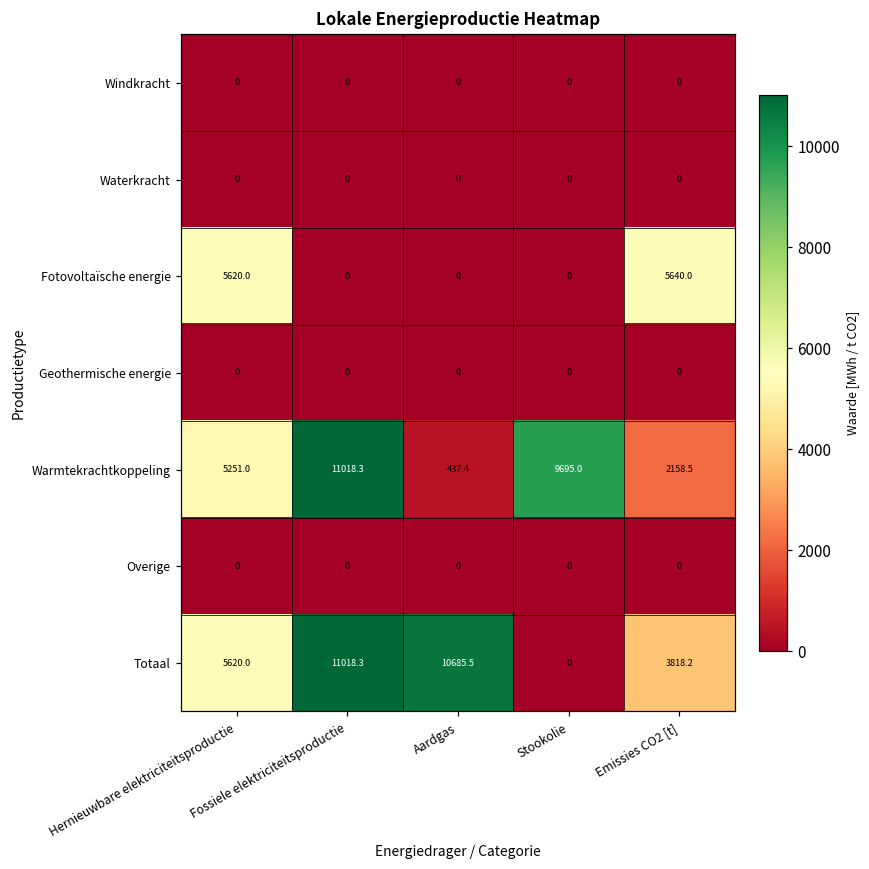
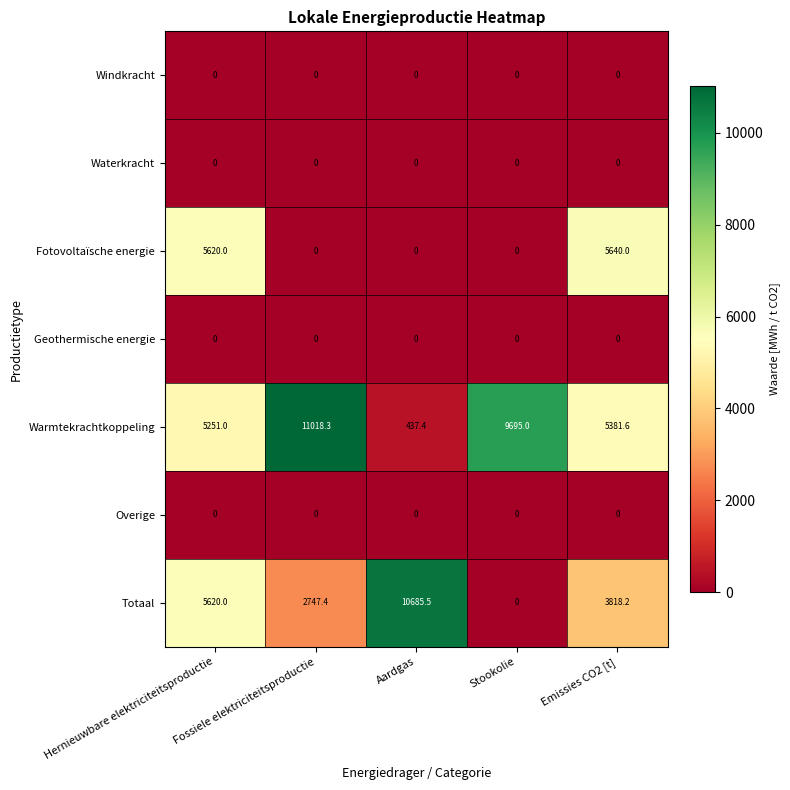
  {
    "Windkracht": {
      "Hernieuwbare elektriciteitsproductie": 0,
      "Fossiele elektriciteitsproductie": 0,
      "Aardgas": 0,
      "Stookolie": 0,
      "Emissies CO2 [t]": 0
    },
    "Waterkracht": {
      "Hernieuwbare elektriciteitsproductie": 0,
      "Fossiele elektriciteitsproductie": 0,
      "Aardgas": 0,
      "Stookolie": 0,
      "Emissies CO2 [t]": 0
    },
    "Fotovoltaïsche energie": {
      "Hernieuwbare elektriciteitsproductie": 5620.0,
      "Fossiele elektriciteitsproductie": 0,
      "Aardgas": 0,
      "Stookolie": 0,
      "Emissies CO2 [t]": 5640.0
    },
    "Geothermische energie": {
      "Hernieuwbare elektriciteitsproductie": 0,
      "Fossiele elektriciteitsproductie": 0,
      "Aardgas": 0,
      "Stookolie": 0,
      "Emissies CO2 [t]": 0
    },
    "Warmtekrachtkoppeling": {
      "Hernieuwbare elektriciteitsproductie": 5251.0,
      "Fossiele elektriciteitsproductie": 11018.3,
      "Aardgas": 437.4,
      "Stookolie": 9695.0,
-     "Emissies CO2 [t]": 2158.5
+     "Emissies CO2 [t]": 5381.6
    },
    "Overige": {
      "Hernieuwbare elektriciteitsproductie": 0,
      "Fossiele elektriciteitsproductie": 0,
      "Aardgas": 0,
      "Stookolie": 0,
      "Emissies CO2 [t]": 0
    },
    "Totaal": {
      "Hernieuwbare elektriciteitsproductie": 5620.0,
-     "Fossiele elektriciteitsproductie": 11018.3,
+     "Fossiele elektriciteitsproductie": 2747.4,
      "Aardgas": 10685.5,
      "Stookolie": 0,
      "Emissies CO2 [t]": 3818.2
    }
  }
